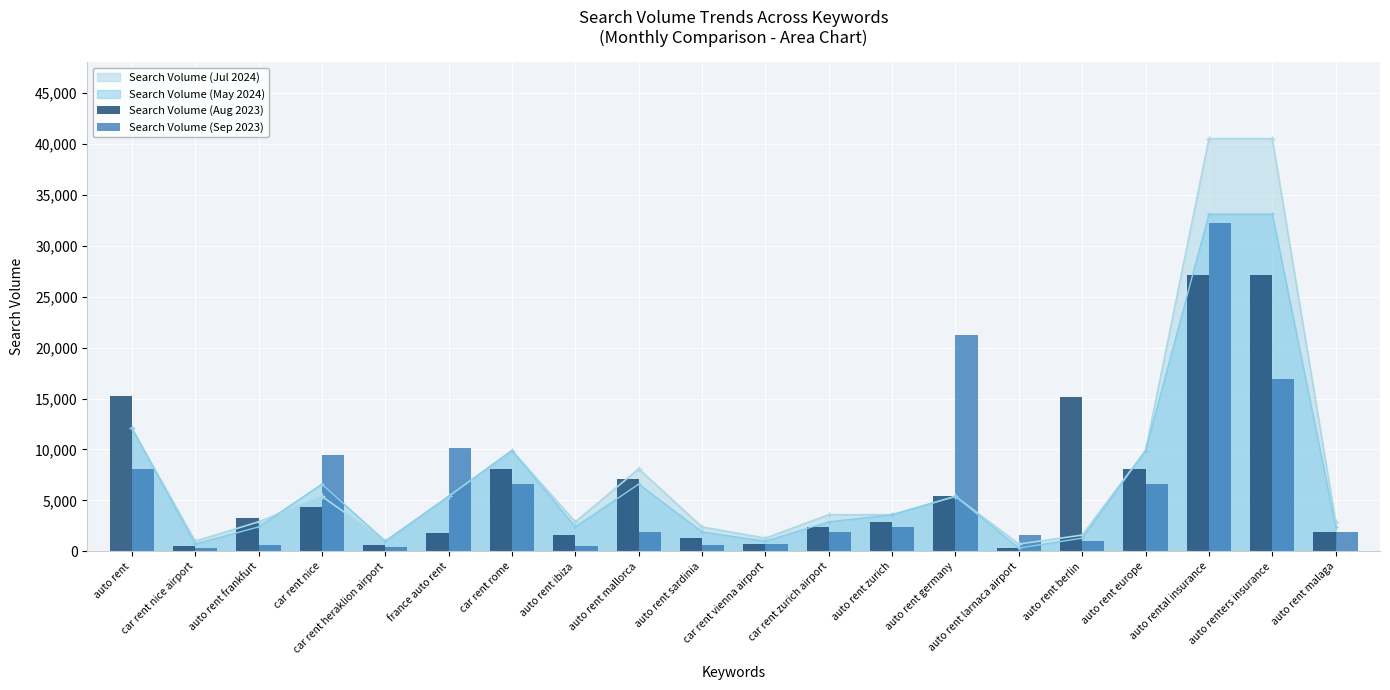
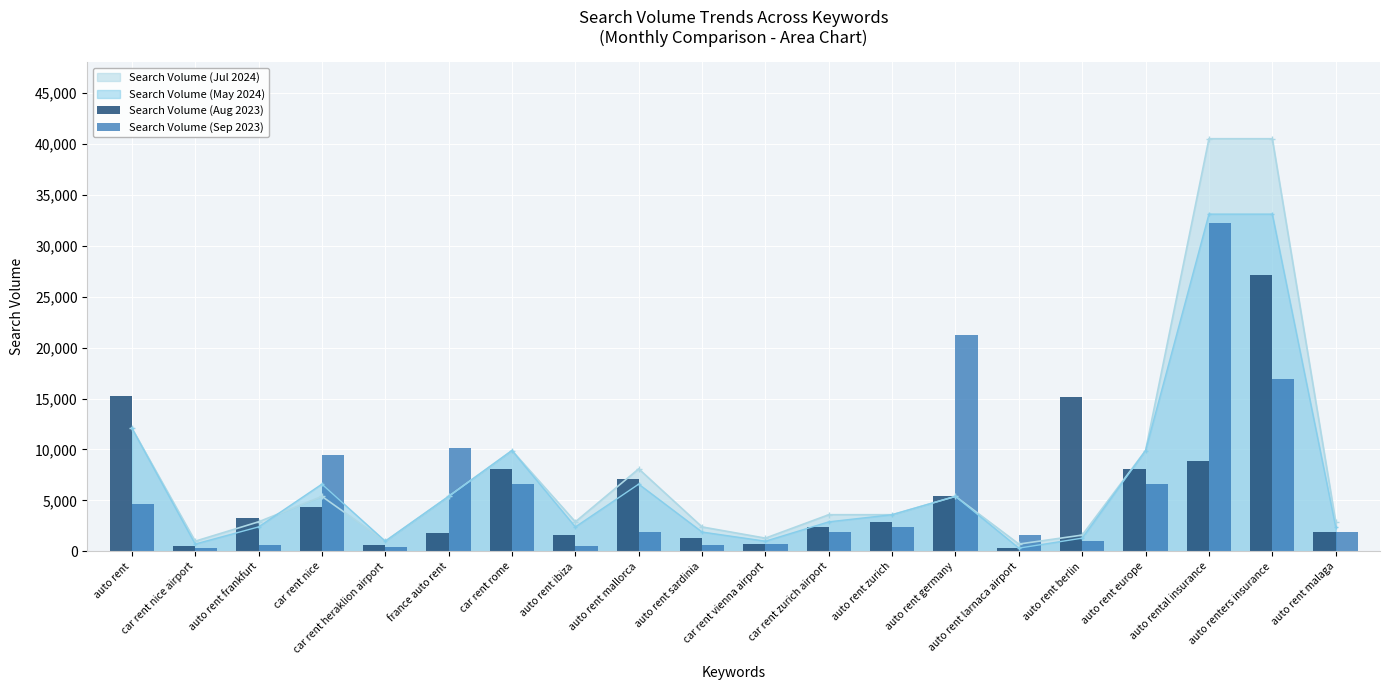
  {
    "Search Volume (Aug 2023)": {
      "auto rent": "15,300",
      "car rent nice airport": "500",
      "auto rent frankfurt": "3,300",
      "car rent nice": "4,400",
      "car rent heraklion airport": "600",
      "france auto rent": "1,800",
      "car rent rome": "8,100",
      "auto rent ibiza": "1,600",
      "auto rent mallorca": "7,100",
      "auto rent sardinia": "1,300",
      "car rent vienna airport": "700",
      "car rent zurich airport": "2,400",
      "auto rent zurich": "2,900",
      "auto rent germany": "5,400",
      "auto rent larnaca airport": "300",
      "auto rent berlin": "15,200",
      "auto rent europe": "8,100",
-     "auto rental insurance": "27,100",
+     "auto rental insurance": "8,800",
      "auto renters insurance": "27,100",
      "auto rent malaga": "1,900"
    },
    "Search Volume (Sep 2023)": {
-     "auto rent": "8,100",
+     "auto rent": "4,600",
      "car rent nice airport": "300",
      "auto rent frankfurt": "700",
      "car rent nice": "9,400",
      "car rent heraklion airport": "400",
      "france auto rent": "10,100",
      "car rent rome": "6,600",
      "auto rent ibiza": "500",
      "auto rent mallorca": "1,900",
      "auto rent sardinia": "600",
      "car rent vienna airport": "700",
      "car rent zurich airport": "1,900",
      "auto rent zurich": "2,400",
      "auto rent germany": "21,300",
      "auto rent larnaca airport": "1,600",
      "auto rent berlin": "1,000",
      "auto rent europe": "6,600",
      "auto rental insurance": "32,200",
      "auto renters insurance": "16,900",
      "auto rent malaga": "1,900"
    }
  }
